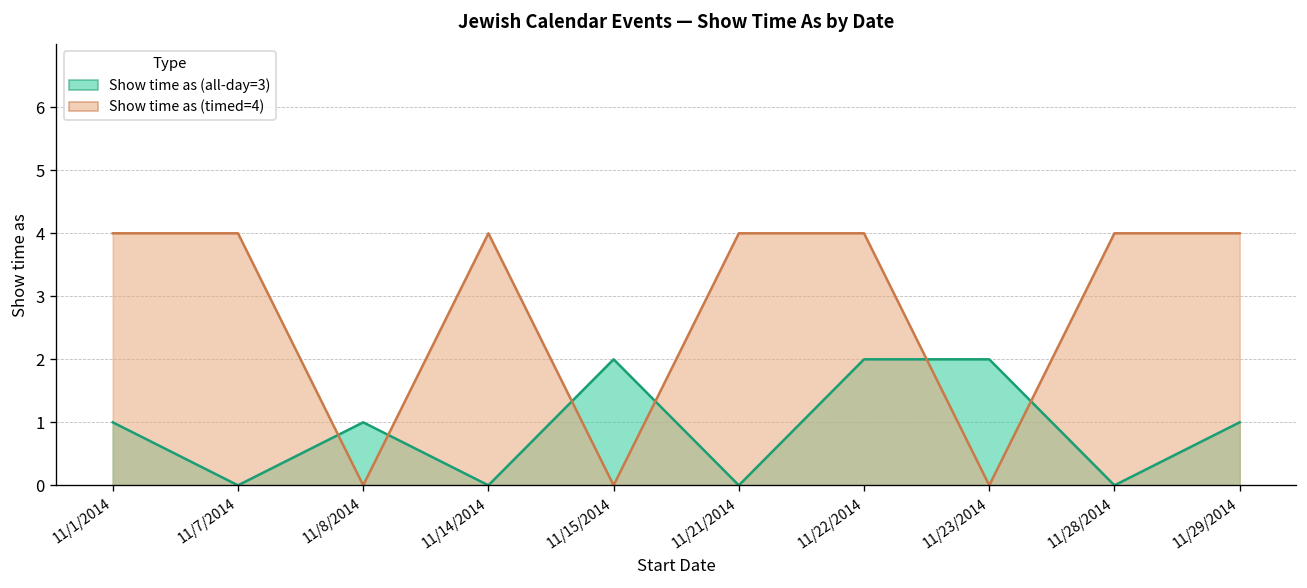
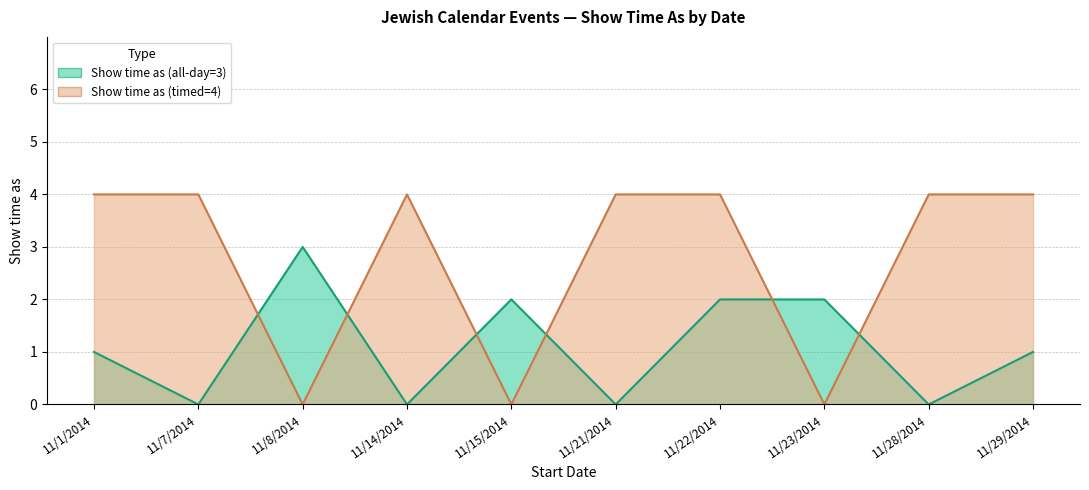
  {
    "Show time as (all-day=3)": {
      "11/1/2014": 1,
      "11/7/2014": 0,
-     "11/8/2014": 1,
+     "11/8/2014": 3,
      "11/14/2014": 0,
      "11/15/2014": 2,
      "11/21/2014": 0,
      "11/22/2014": 2,
      "11/23/2014": 2,
      "11/28/2014": 0,
      "11/29/2014": 1
    },
    "Show time as (timed=4)": {
      "11/1/2014": 4,
      "11/7/2014": 4,
      "11/8/2014": 0,
      "11/14/2014": 4,
      "11/15/2014": 0,
      "11/21/2014": 4,
      "11/22/2014": 4,
      "11/23/2014": 0,
      "11/28/2014": 4,
      "11/29/2014": 4
    }
  }
